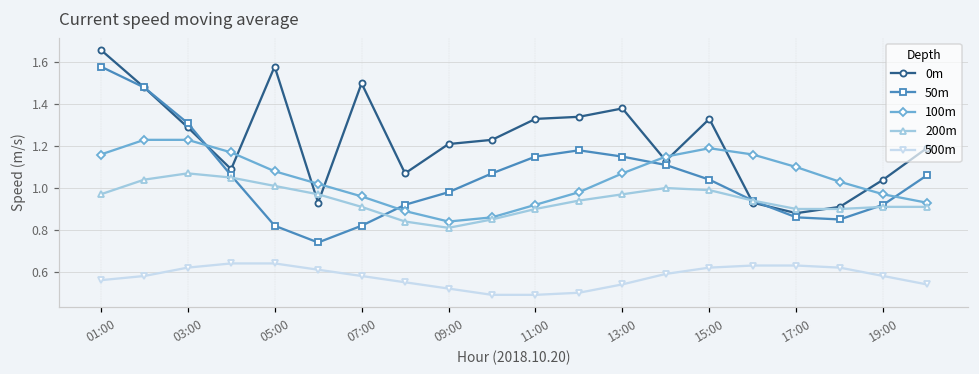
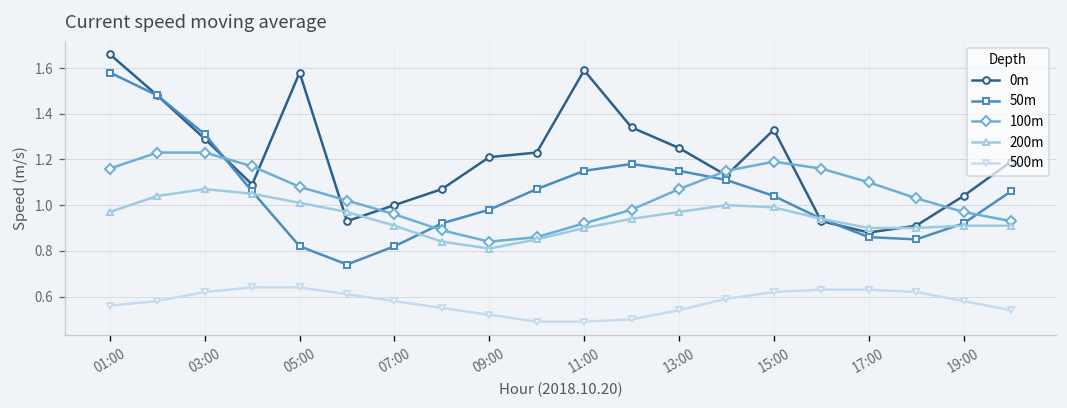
  {
    "0m": {
      "01:00": 1.66,
      "03:00": 1.29,
      "05:00": 1.58,
-     "07:00": 1.5,
+     "07:00": 1.0,
      "09:00": 1.21,
-     "11:00": 1.33,
-     "13:00": 1.38,
+     "11:00": 1.59,
+     "13:00": 1.25,
      "15:00": 1.33,
      "17:00": 0.88,
      "19:00": 1.04
    }
  }
